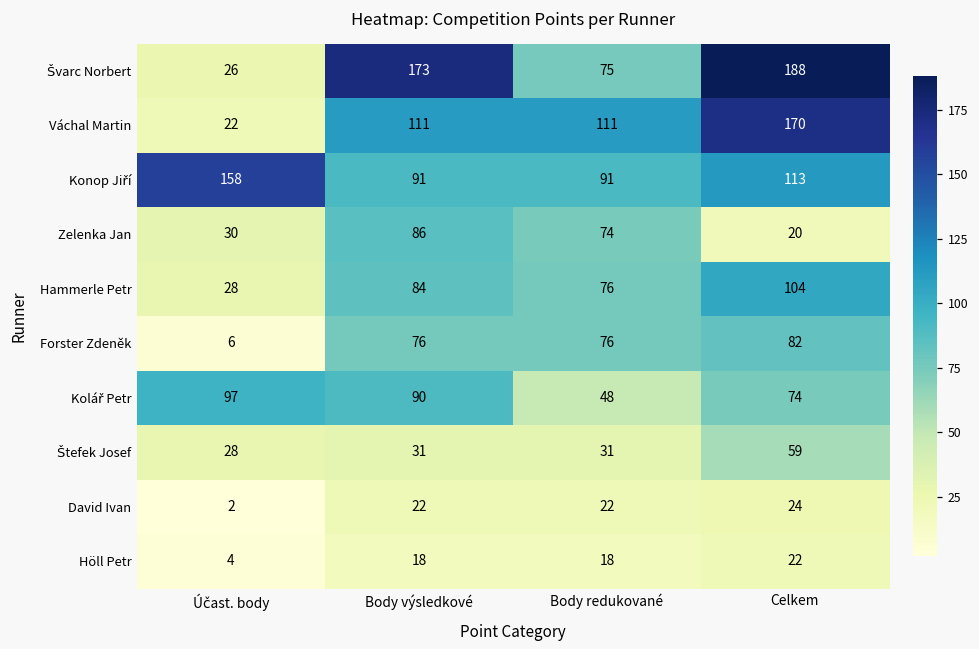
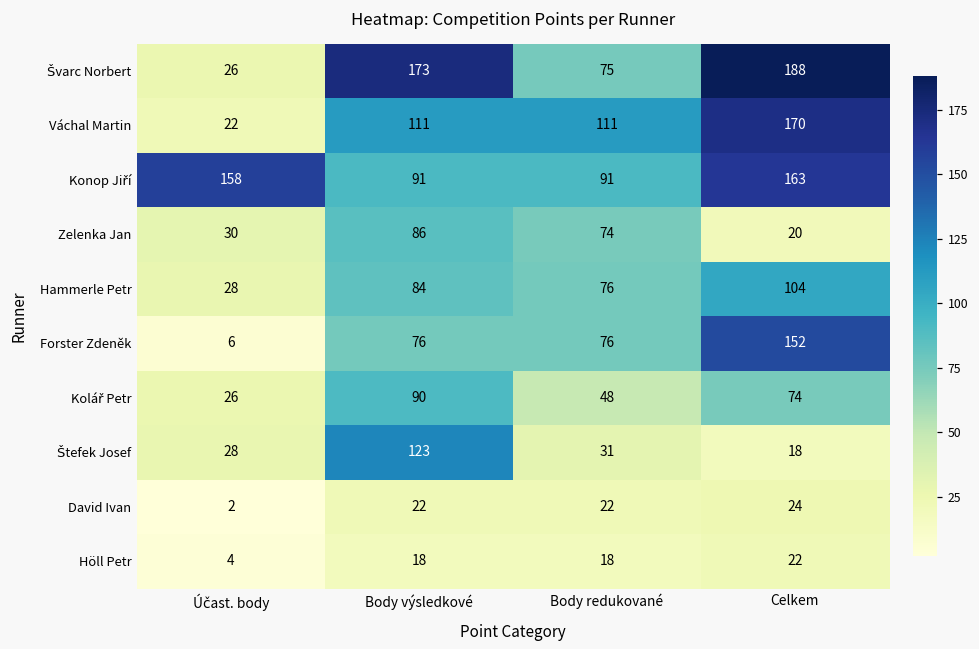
  {
    "Švarc Norbert": {
      "Účast. body": 26,
      "Body výsledkové": 173,
      "Body redukované": 75,
      "Celkem": 188
    },
    "Váchal Martin": {
      "Účast. body": 22,
      "Body výsledkové": 111,
      "Body redukované": 111,
      "Celkem": 170
    },
    "Konop Jiří": {
      "Účast. body": 158,
      "Body výsledkové": 91,
      "Body redukované": 91,
-     "Celkem": 113
+     "Celkem": 163
    },
    "Zelenka Jan": {
      "Účast. body": 30,
      "Body výsledkové": 86,
      "Body redukované": 74,
      "Celkem": 20
    },
    "Hammerle Petr": {
      "Účast. body": 28,
      "Body výsledkové": 84,
      "Body redukované": 76,
      "Celkem": 104
    },
    "Forster Zdeněk": {
      "Účast. body": 6,
      "Body výsledkové": 76,
      "Body redukované": 76,
-     "Celkem": 82
+     "Celkem": 152
    },
    "Kolář Petr": {
-     "Účast. body": 97,
+     "Účast. body": 26,
      "Body výsledkové": 90,
      "Body redukované": 48,
      "Celkem": 74
    },
    "Štefek Josef": {
      "Účast. body": 28,
-     "Body výsledkové": 31,
+     "Body výsledkové": 123,
      "Body redukované": 31,
-     "Celkem": 59
+     "Celkem": 18
    },
    "David Ivan": {
      "Účast. body": 2,
      "Body výsledkové": 22,
      "Body redukované": 22,
      "Celkem": 24
    },
    "Höll Petr": {
      "Účast. body": 4,
      "Body výsledkové": 18,
      "Body redukované": 18,
      "Celkem": 22
    }
  }
